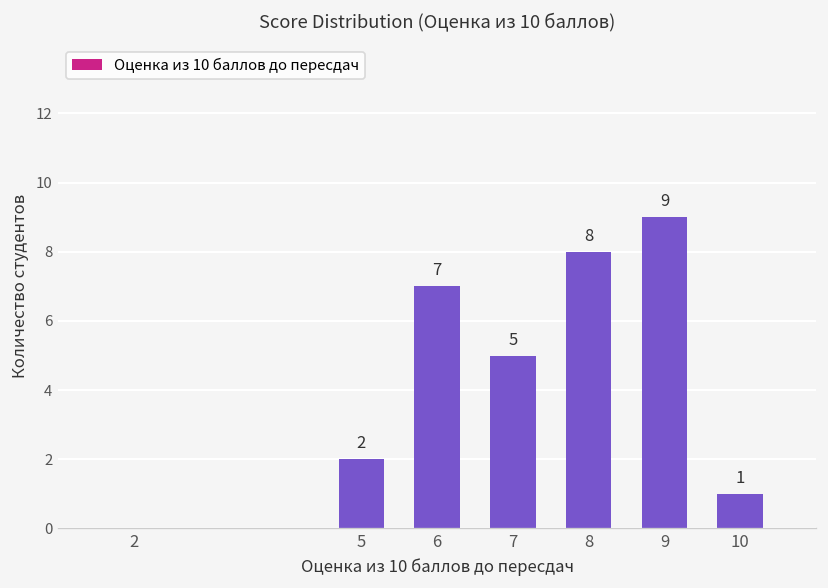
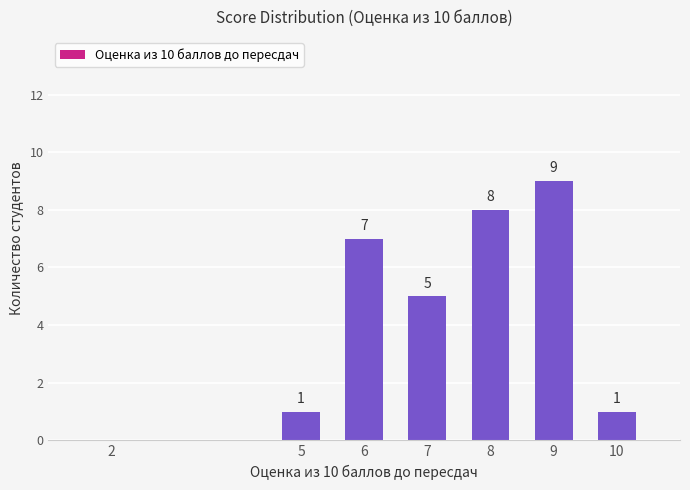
  {
-   "5": 2,
+   "5": 1,
    "6": 7,
    "7": 5,
    "8": 8,
    "9": 9,
    "10": 1
  }
